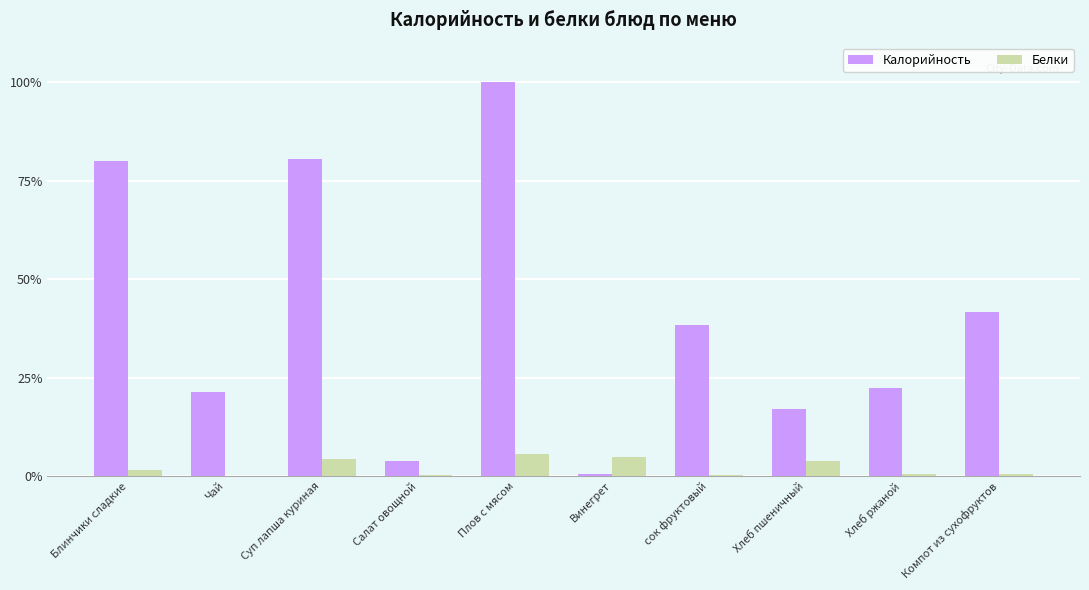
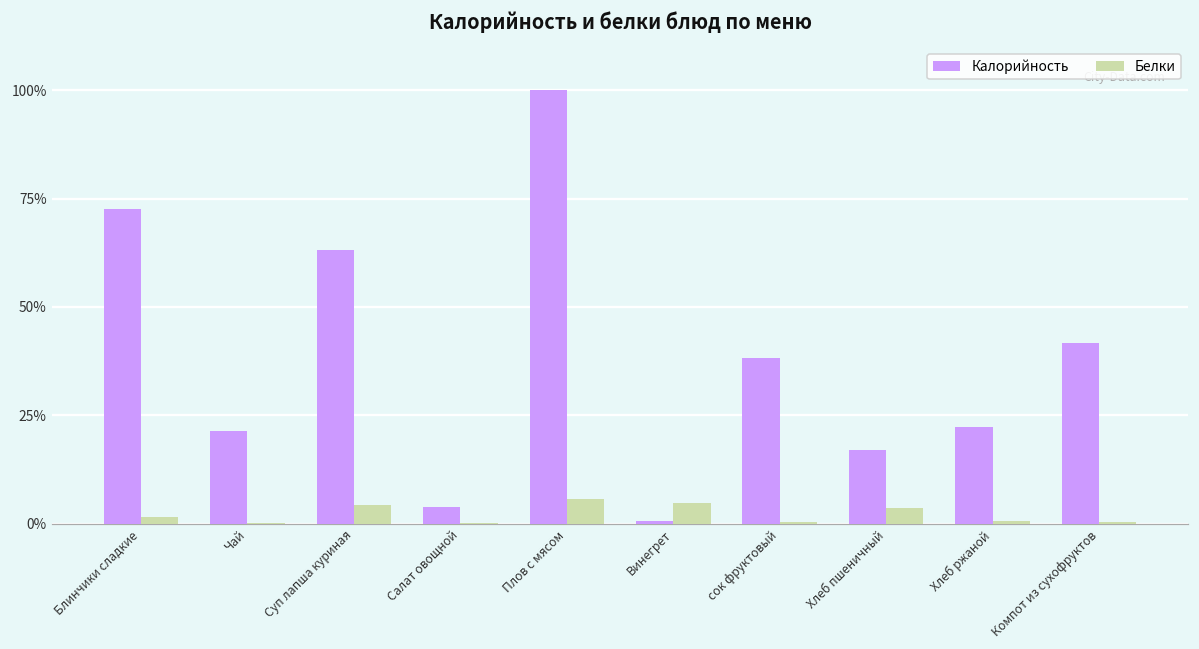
  {
    "Калорийность": {
-     "Блинчики сладкие": "80%",
+     "Блинчики сладкие": "73%",
      "Чай": "21%",
-     "Суп лапша куриная": "80%",
+     "Суп лапша куриная": "63%",
      "Салат овощной": "4%",
      "Плов с мясом": "100%",
      "сок фруктовый": "38%",
      "Хлеб пшеничный": "17%",
      "Хлеб ржаной": "22%",
      "Компот из сухофруктов": "42%"
    },
    "Белки": {
      "Блинчики сладкие": "2%",
      "Суп лапша куриная": "4%",
      "Плов с мясом": "6%",
      "Винегрет": "5%",
      "Хлеб пшеничный": "4%"
    }
  }
